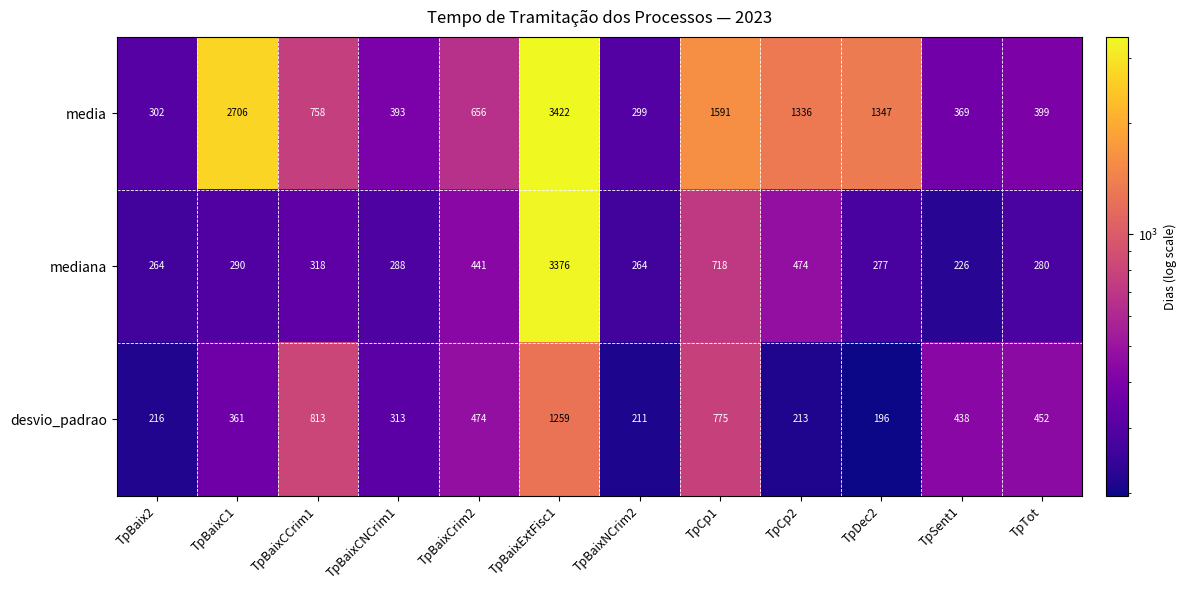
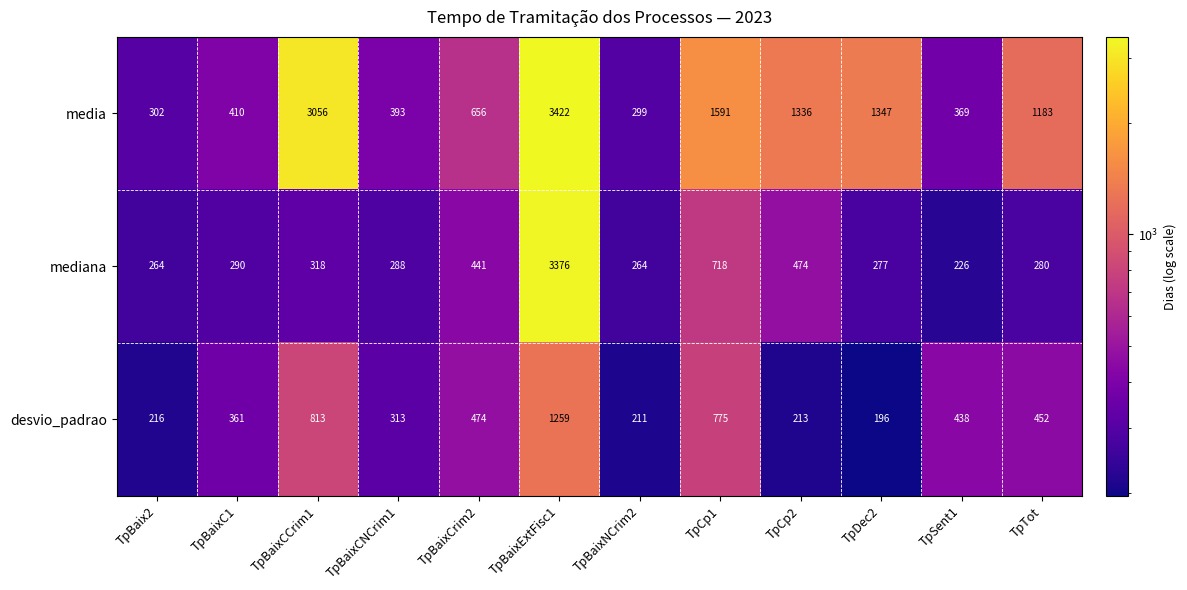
  {
    "media": {
      "TpBaix2": 302,
-     "TpBaixC1": 2706,
-     "TpBaixCCrim1": 758,
+     "TpBaixC1": 410,
+     "TpBaixCCrim1": 3056,
      "TpBaixCNCrim1": 393,
      "TpBaixCrim2": 656,
      "TpBaixExtFisc1": 3422,
      "TpBaixNCrim2": 299,
      "TpCp1": 1591,
      "TpCp2": 1336,
      "TpDec2": 1347,
      "TpSent1": 369,
-     "TpTot": 399
+     "TpTot": 1183
    },
    "mediana": {
      "TpBaix2": 264,
      "TpBaixC1": 290,
      "TpBaixCCrim1": 318,
      "TpBaixCNCrim1": 288,
      "TpBaixCrim2": 441,
      "TpBaixExtFisc1": 3376,
      "TpBaixNCrim2": 264,
      "TpCp1": 718,
      "TpCp2": 474,
      "TpDec2": 277,
      "TpSent1": 226,
      "TpTot": 280
    },
    "desvio_padrao": {
      "TpBaix2": 216,
      "TpBaixC1": 361,
      "TpBaixCCrim1": 813,
      "TpBaixCNCrim1": 313,
      "TpBaixCrim2": 474,
      "TpBaixExtFisc1": 1259,
      "TpBaixNCrim2": 211,
      "TpCp1": 775,
      "TpCp2": 213,
      "TpDec2": 196,
      "TpSent1": 438,
      "TpTot": 452
    }
  }
